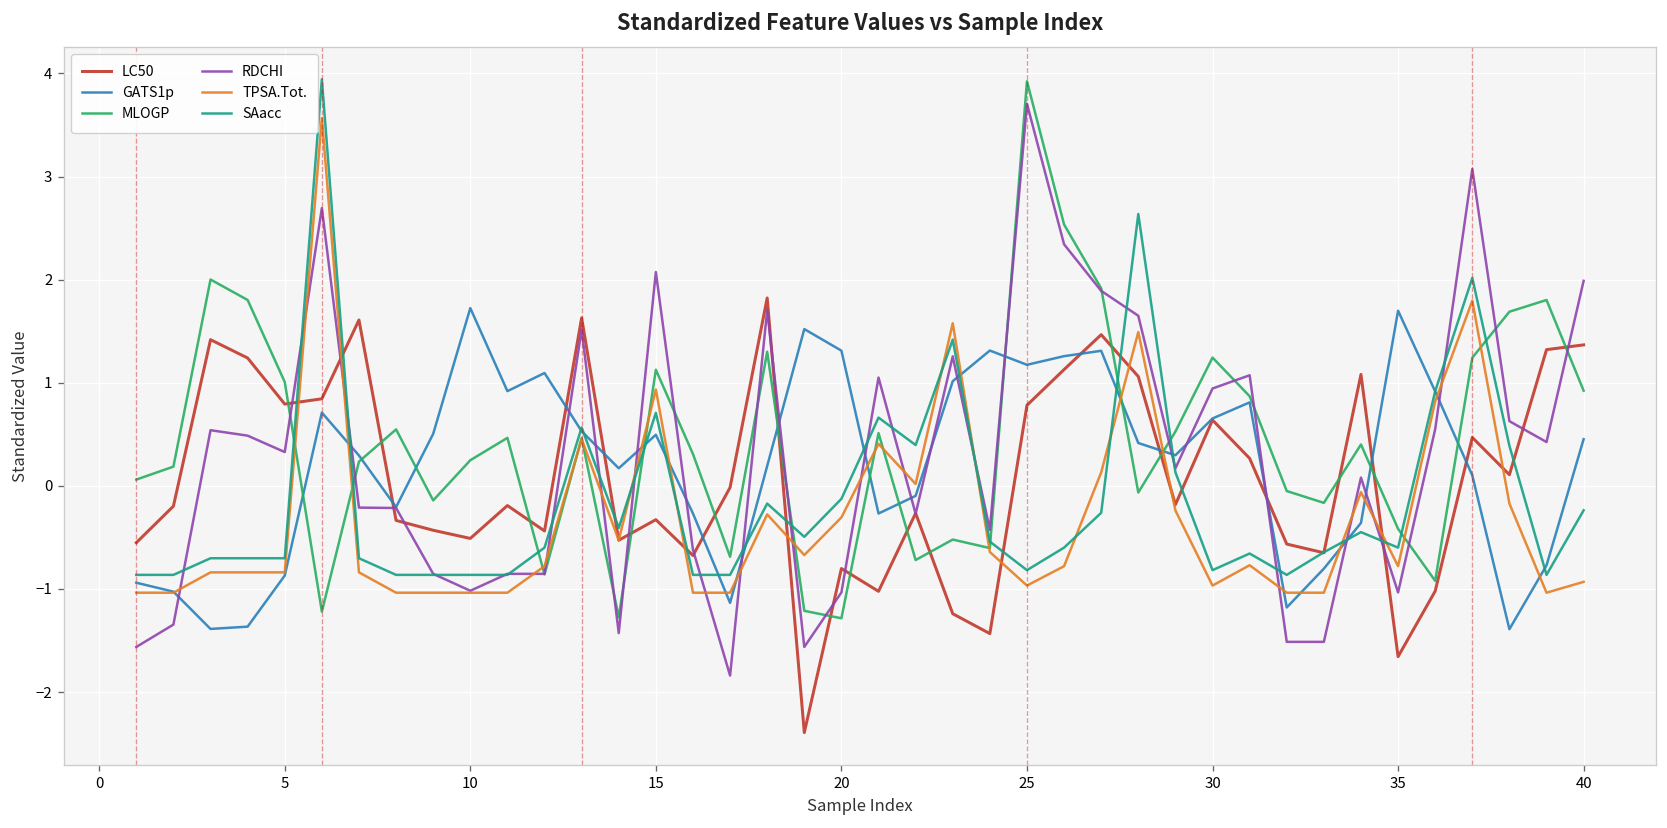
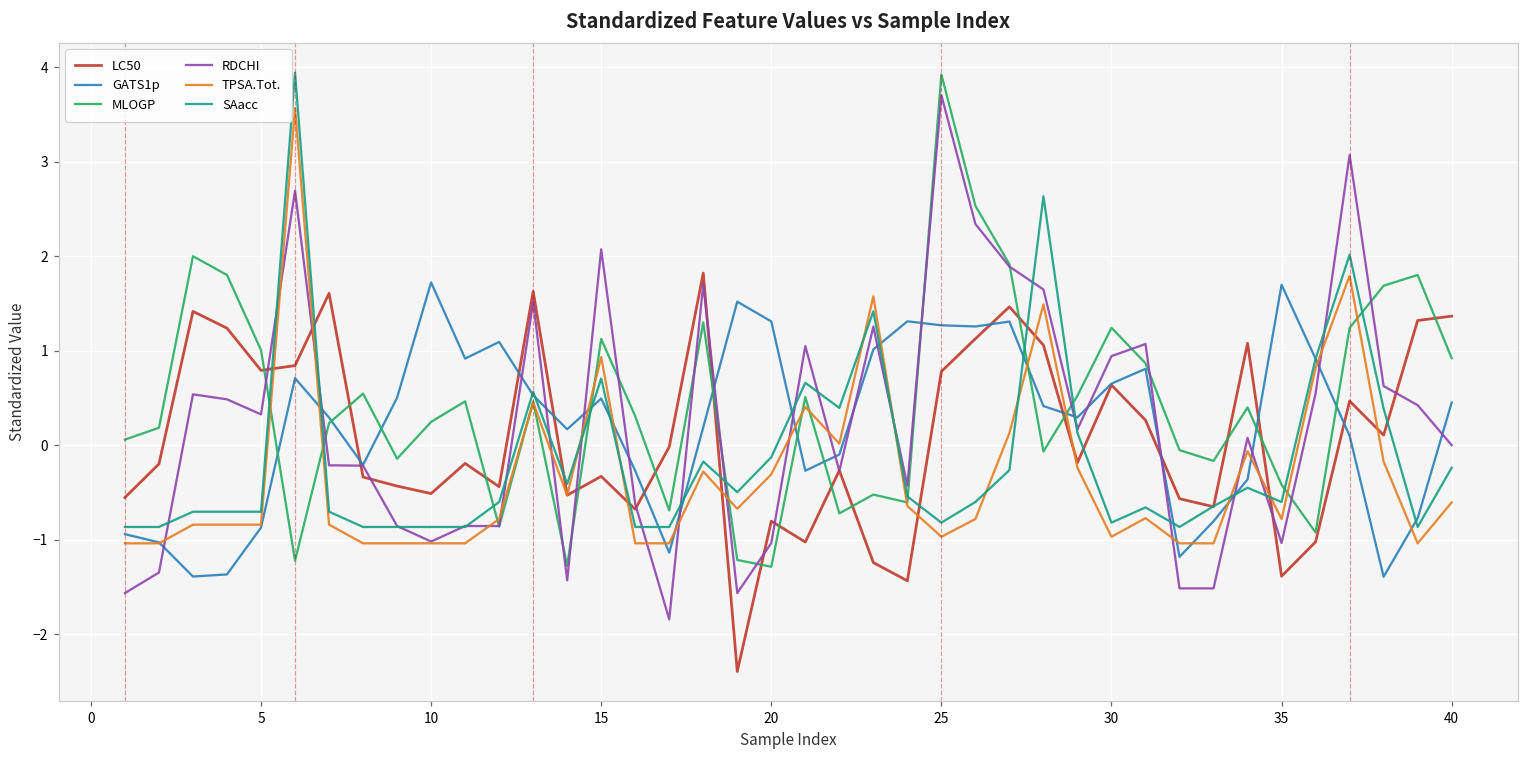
  {
    "LC50": {
      "5": 0.8,
      "10": -0.5,
      "15": -0.3,
      "20": -0.8,
      "25": 0.8,
-     "35": -1.7,
+     "35": -1.4,
      "40": 1.4
    },
    "GATS1p": {
      "5": -0.9,
      "10": 1.7,
      "15": 0.5,
      "20": 1.3,
-     "25": 1.2,
+     "25": 1.3,
      "35": 1.7,
      "40": 0.5
    },
    "RDCHI": {
      "5": 0.3,
      "15": 2.1,
      "20": -1.0,
      "25": 3.7,
      "30": 0.9,
      "35": -1.0,
-     "40": 2.0
+     "40": 0.0
    },
    "TPSA.Tot.": {
      "5": -0.8,
      "15": 0.9,
      "20": -0.3,
      "25": -1.0,
      "30": -1.0,
      "35": -0.8,
-     "40": -0.9
+     "40": -0.6
    }
  }
